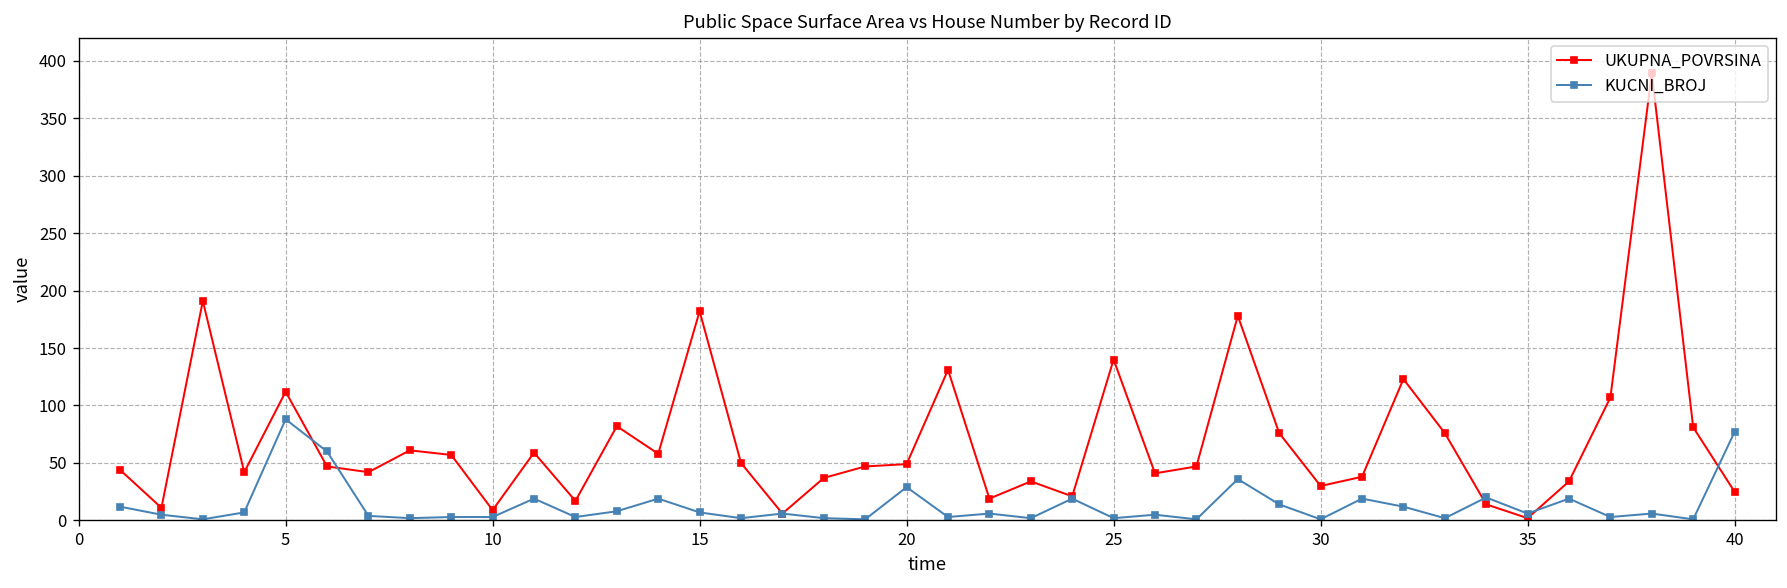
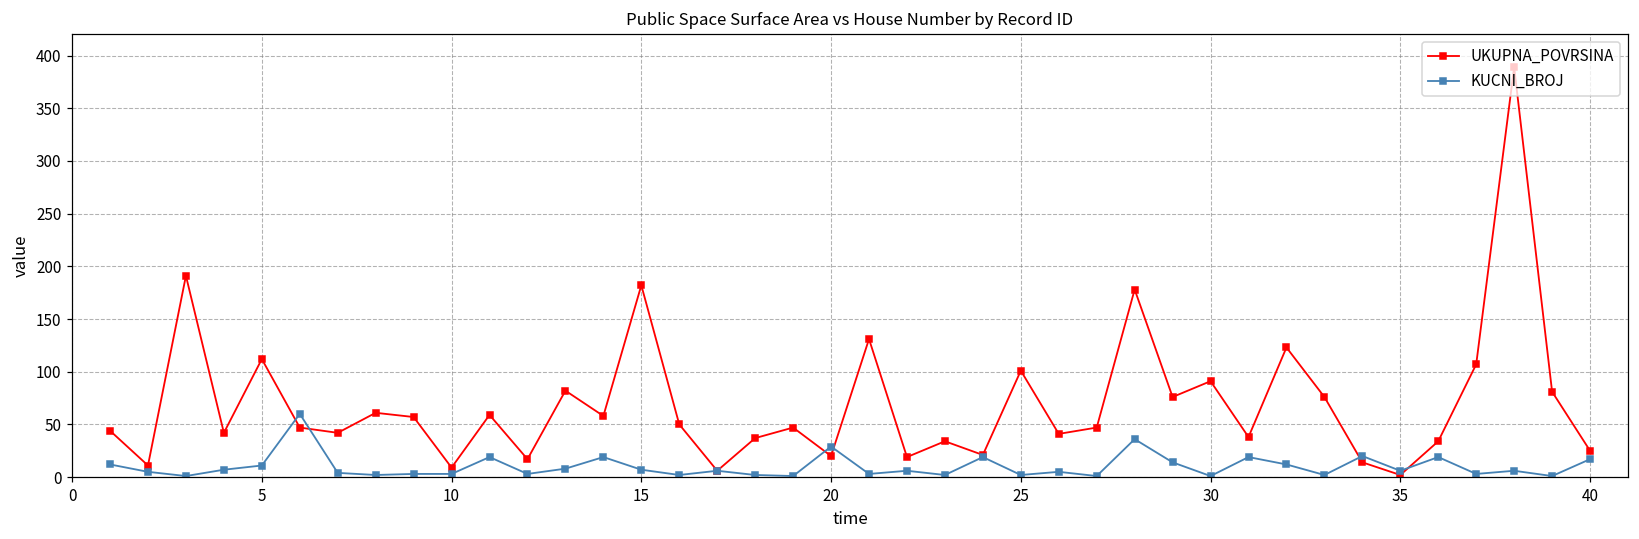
  {
    "UKUPNA_POVRSINA": {
      "5": 110,
      "10": 10,
      "15": 180,
-     "20": 50,
-     "25": 140,
-     "30": 30,
+     "20": 20,
+     "25": 100,
+     "30": 90,
      "35": 0,
      "40": 30
    },
    "KUCNI_BROJ": {
-     "5": 90,
+     "5": 10,
      "10": 0,
      "15": 10,
      "20": 30,
      "25": 0,
      "30": 0,
      "35": 10,
-     "40": 80
+     "40": 20
    }
  }
